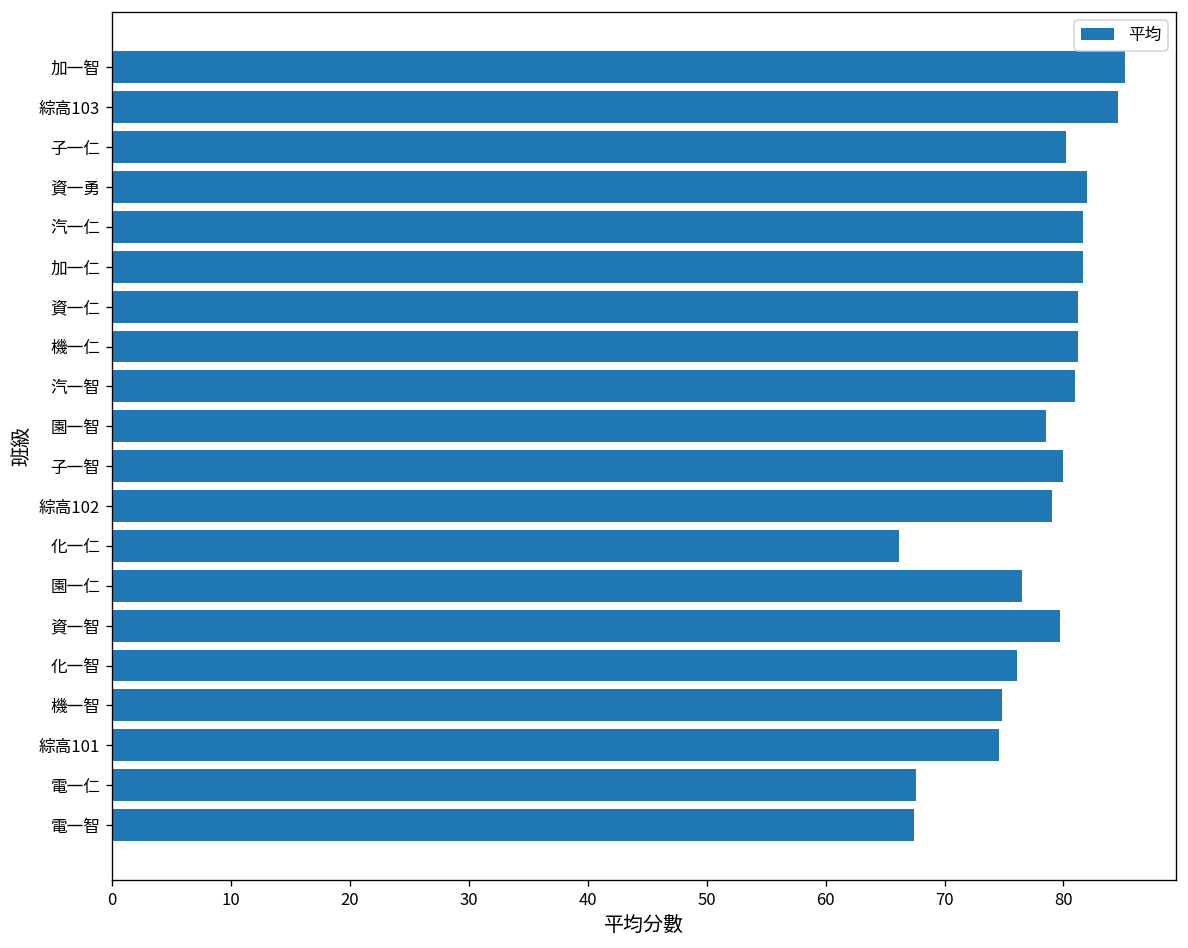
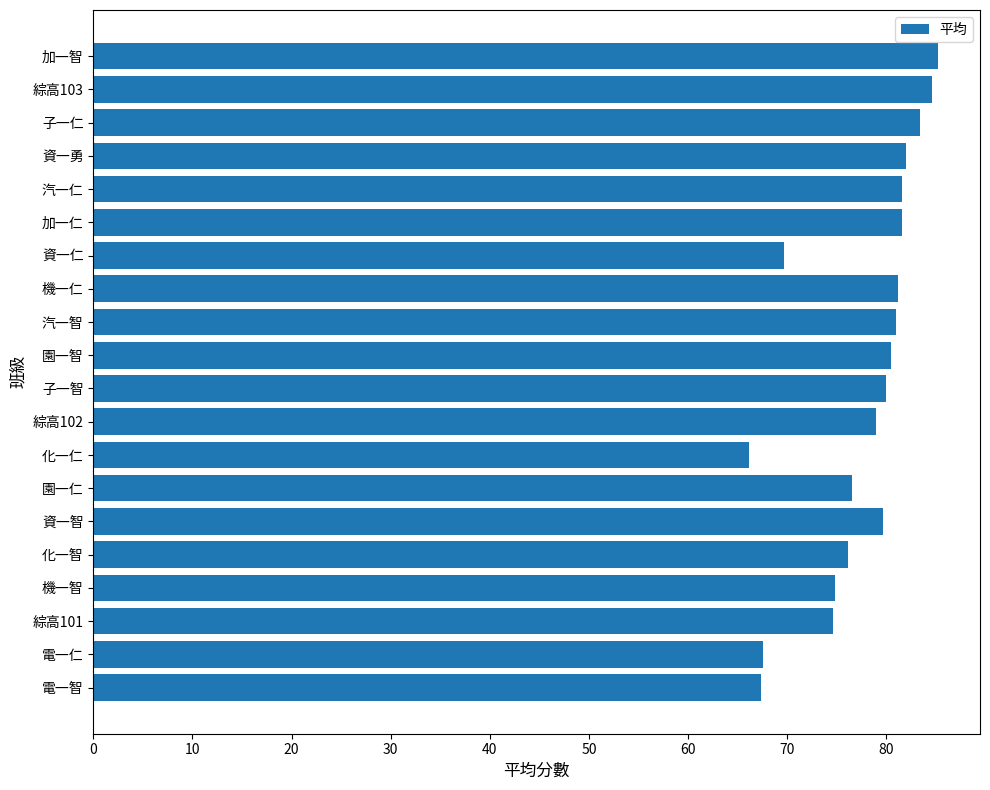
  {
    "加一智": 85,
    "綜高103": 85,
-   "子一仁": 80,
+   "子一仁": 83,
    "資一勇": 82,
    "汽一仁": 82,
    "加一仁": 82,
-   "資一仁": 81,
+   "資一仁": 70,
    "機一仁": 81,
    "汽一智": 81,
-   "園一智": 79,
+   "園一智": 81,
    "子一智": 80,
    "綜高102": 79,
    "化一仁": 66,
    "園一仁": 77,
    "資一智": 80,
    "化一智": 76,
    "機一智": 75,
    "綜高101": 75,
    "電一仁": 68,
    "電一智": 67
  }
